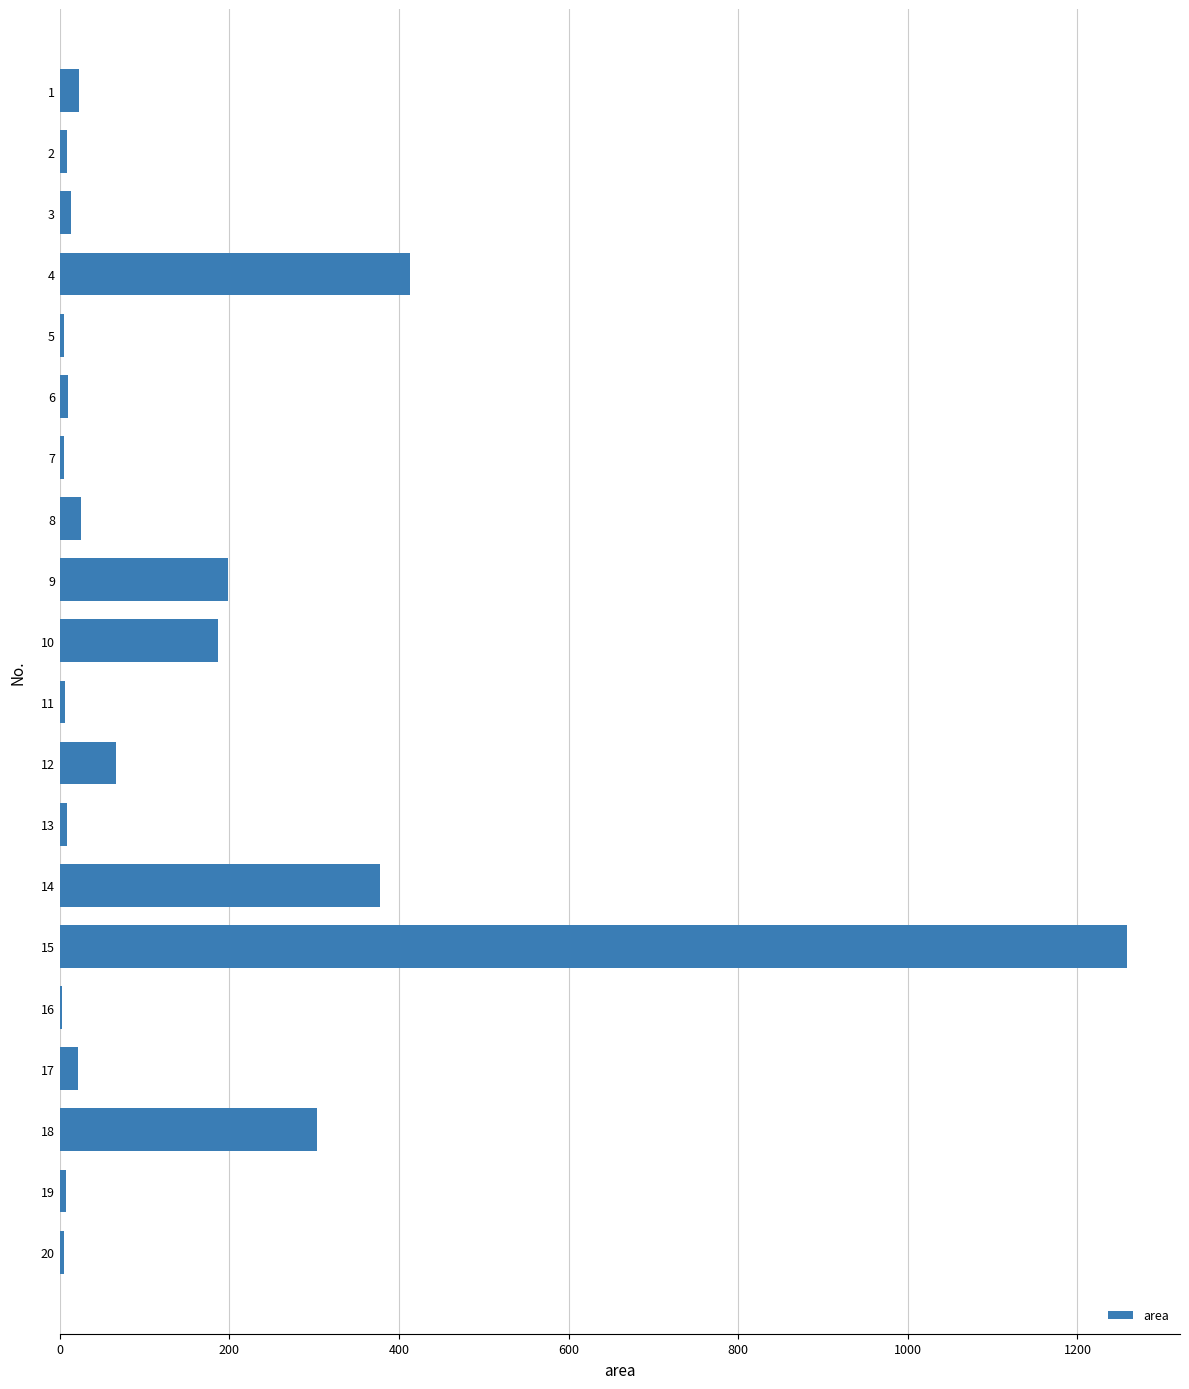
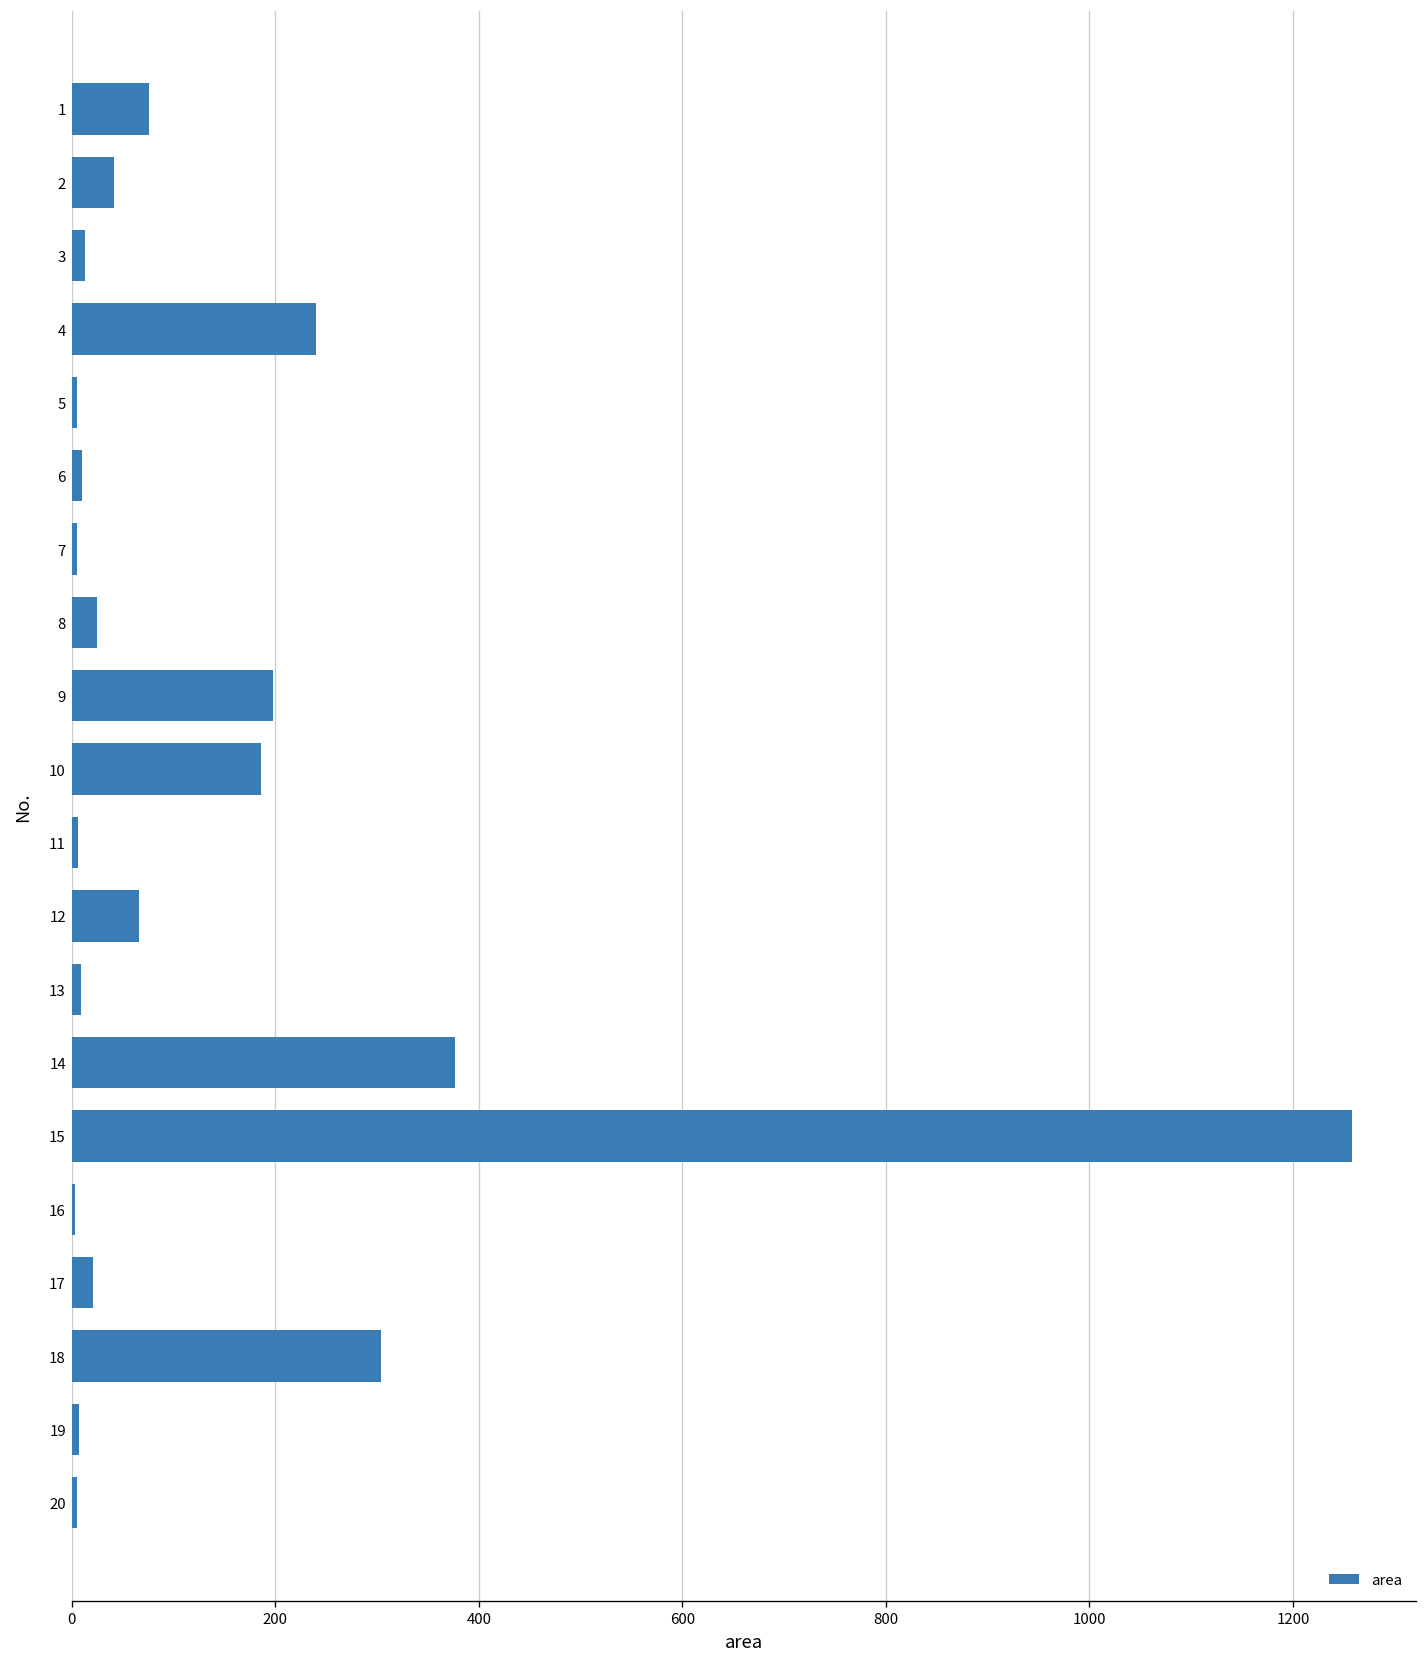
  {
-   "1": 20,
-   "2": 10,
+   "1": 80,
+   "2": 40,
    "3": 10,
-   "4": 410,
+   "4": 240,
    "5": 10,
    "6": 10,
    "7": 10,
    "8": 30,
    "9": 200,
    "10": 190,
    "11": 10,
    "12": 70,
    "13": 10,
    "14": 380,
    "15": 1260,
    "16": 0,
    "17": 20,
    "18": 300,
    "19": 10,
    "20": 10
  }
